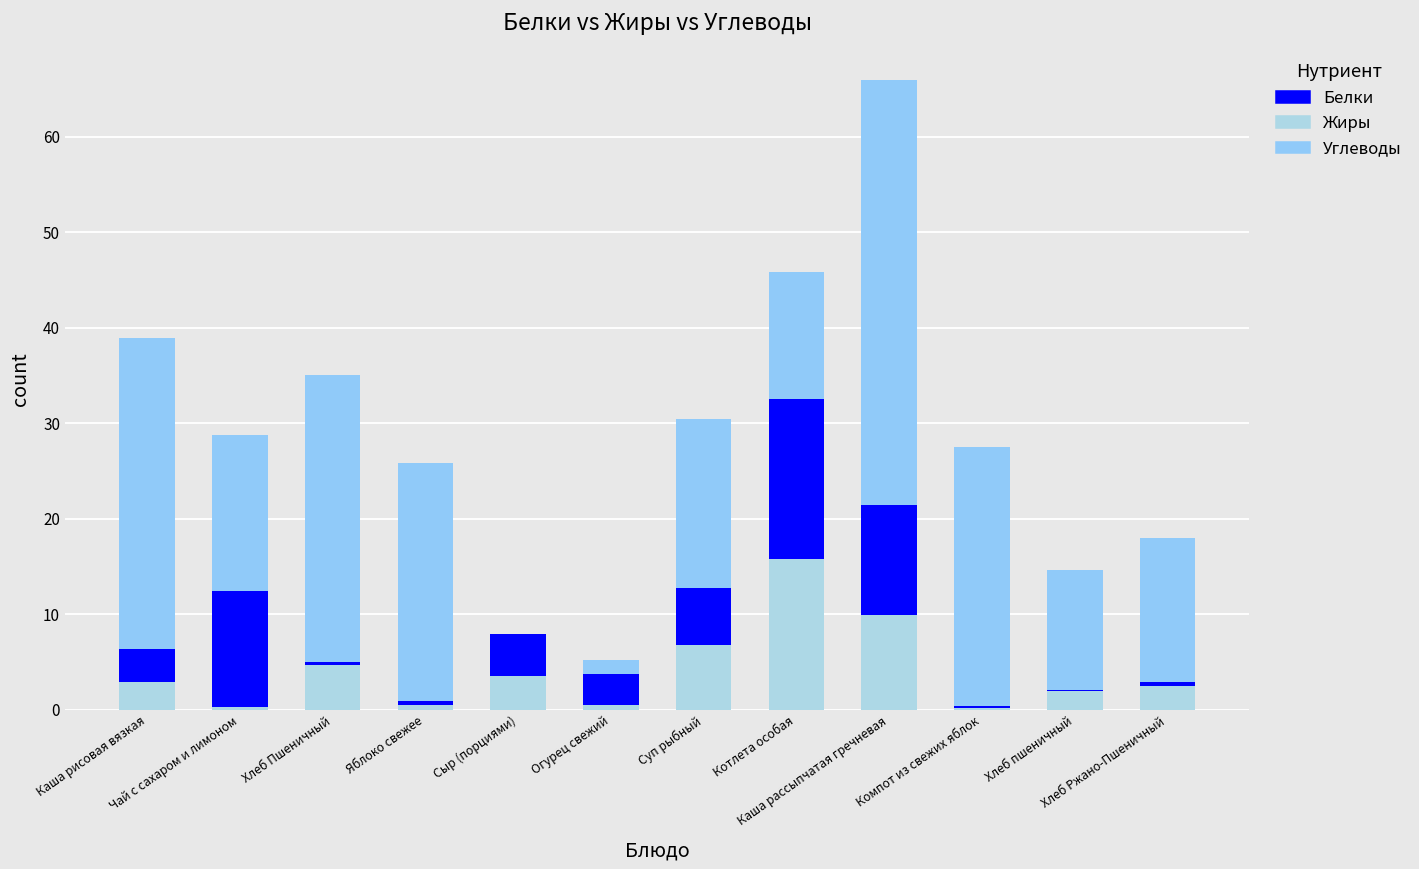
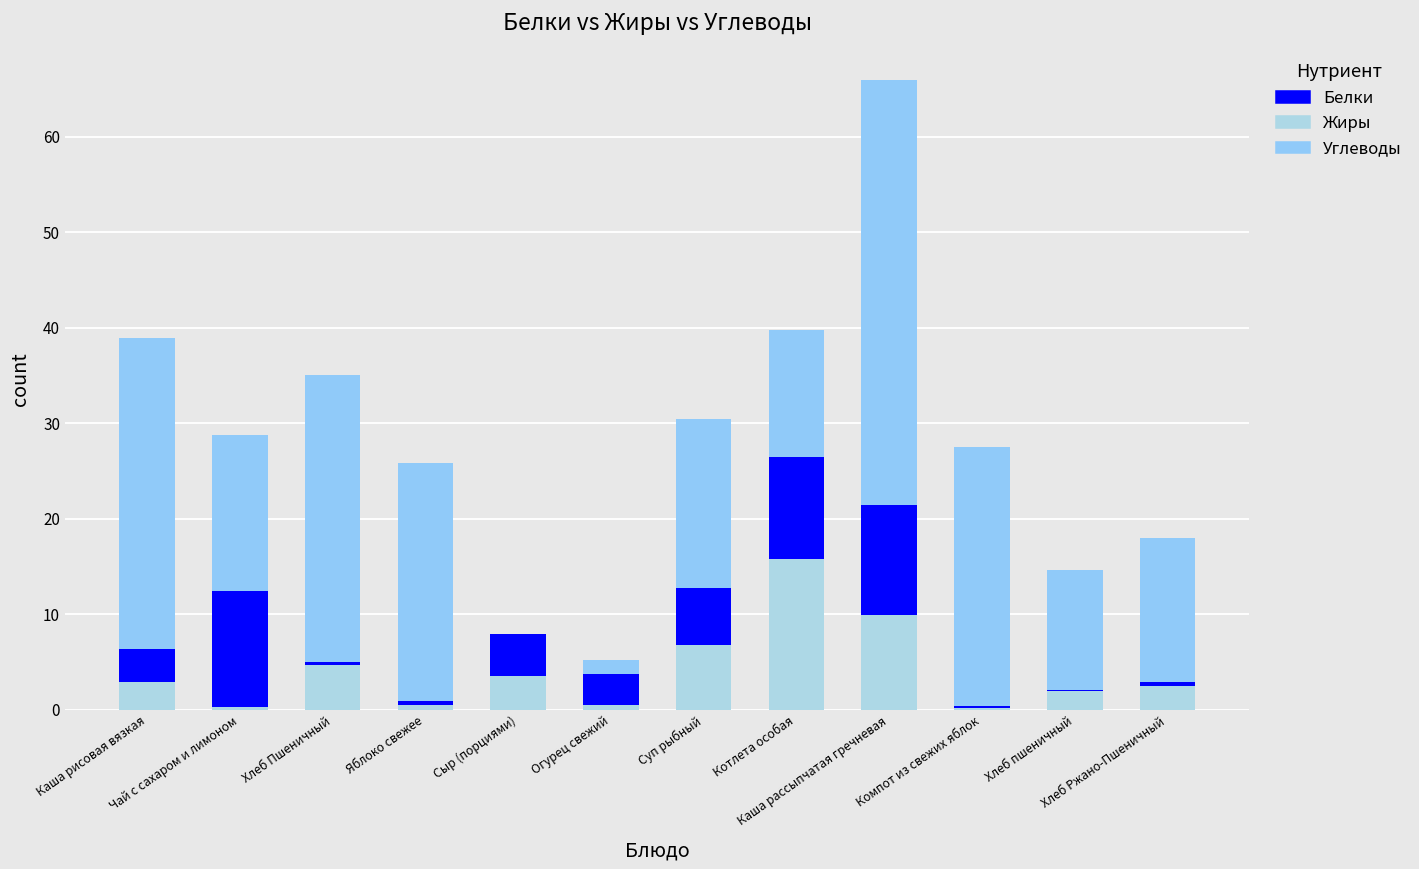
  {
    "Белки": {
      "Каша рисовая вязкая": 4,
      "Чай с сахаром и лимоном": 12,
      "Хлеб Пшеничный": 0,
      "Яблоко свежее": 0,
      "Сыр (порциями)": 4,
      "Огурец свежий": 3,
      "Суп рыбный": 6,
-     "Котлета особая": 17,
+     "Котлета особая": 11,
      "Каша рассыпчатая гречневая": 12,
      "Хлеб Ржано-Пшеничный": 0
    }
  }
